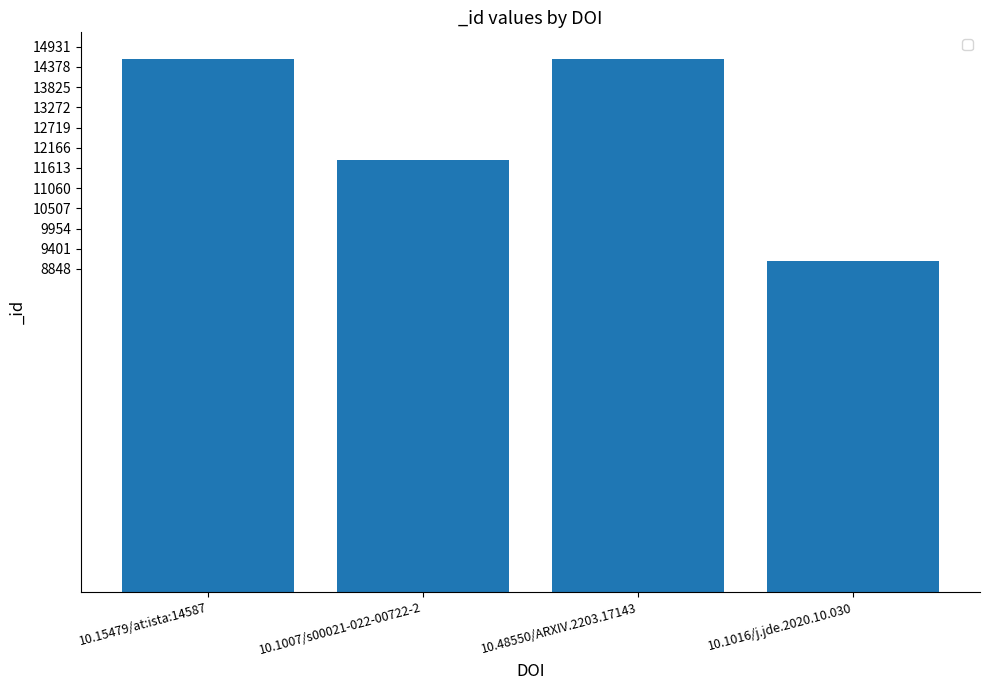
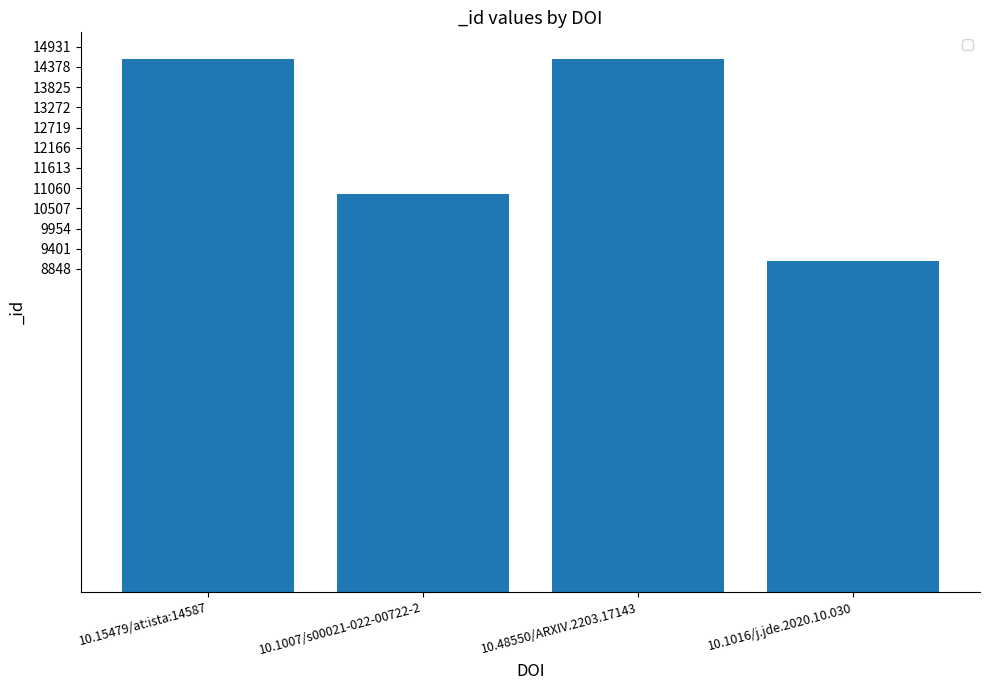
  {
    "10.15479/at:ista:14587": 14600,
-   "10.1007/s00021-022-00722-2": 11800,
+   "10.1007/s00021-022-00722-2": 10900,
    "10.48550/ARXIV.2203.17143": 14600,
    "10.1016/j.jde.2020.10.030": 9100
  }
